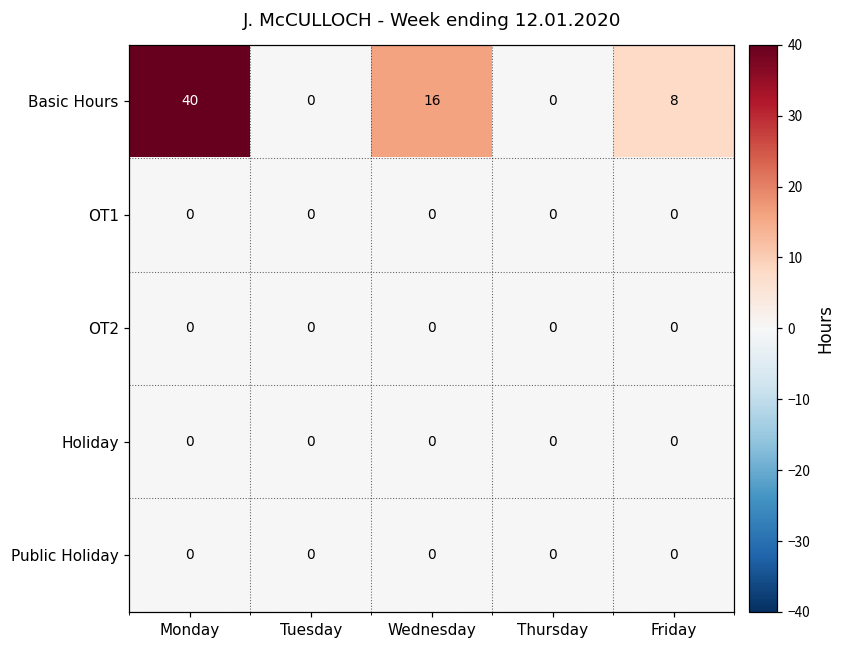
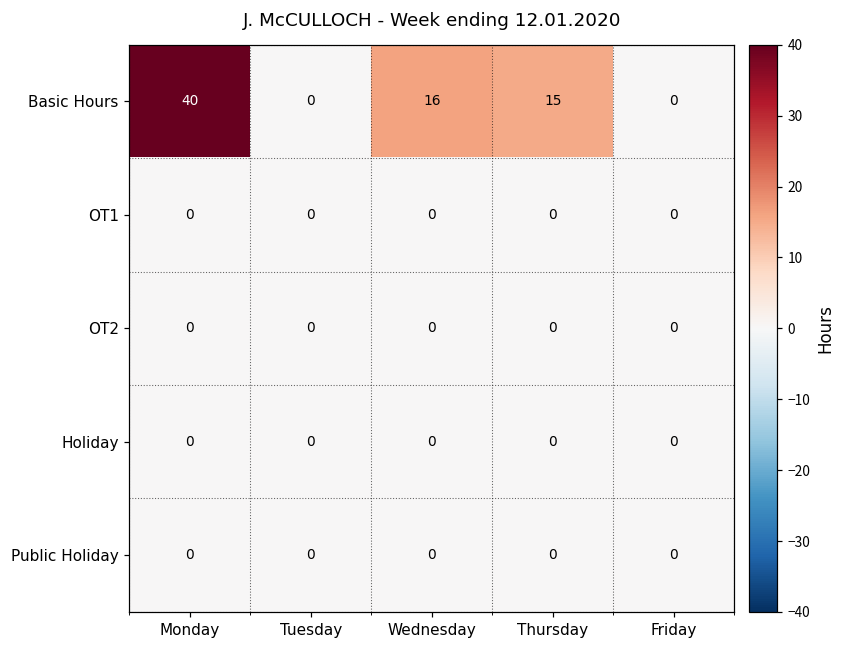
  {
    "Basic Hours": {
      "Monday": 40,
      "Tuesday": 0,
      "Wednesday": 16,
-     "Thursday": 0,
-     "Friday": 8
+     "Thursday": 15,
+     "Friday": 0
    },
    "OT1": {
      "Monday": 0,
      "Tuesday": 0,
      "Wednesday": 0,
      "Thursday": 0,
      "Friday": 0
    },
    "OT2": {
      "Monday": 0,
      "Tuesday": 0,
      "Wednesday": 0,
      "Thursday": 0,
      "Friday": 0
    },
    "Holiday": {
      "Monday": 0,
      "Tuesday": 0,
      "Wednesday": 0,
      "Thursday": 0,
      "Friday": 0
    },
    "Public Holiday": {
      "Monday": 0,
      "Tuesday": 0,
      "Wednesday": 0,
      "Thursday": 0,
      "Friday": 0
    }
  }
